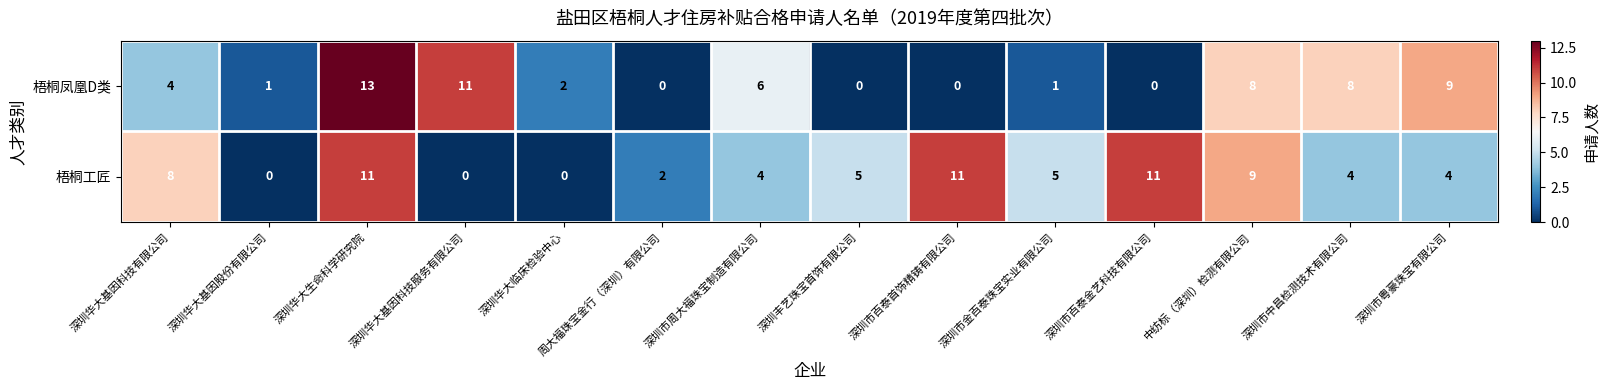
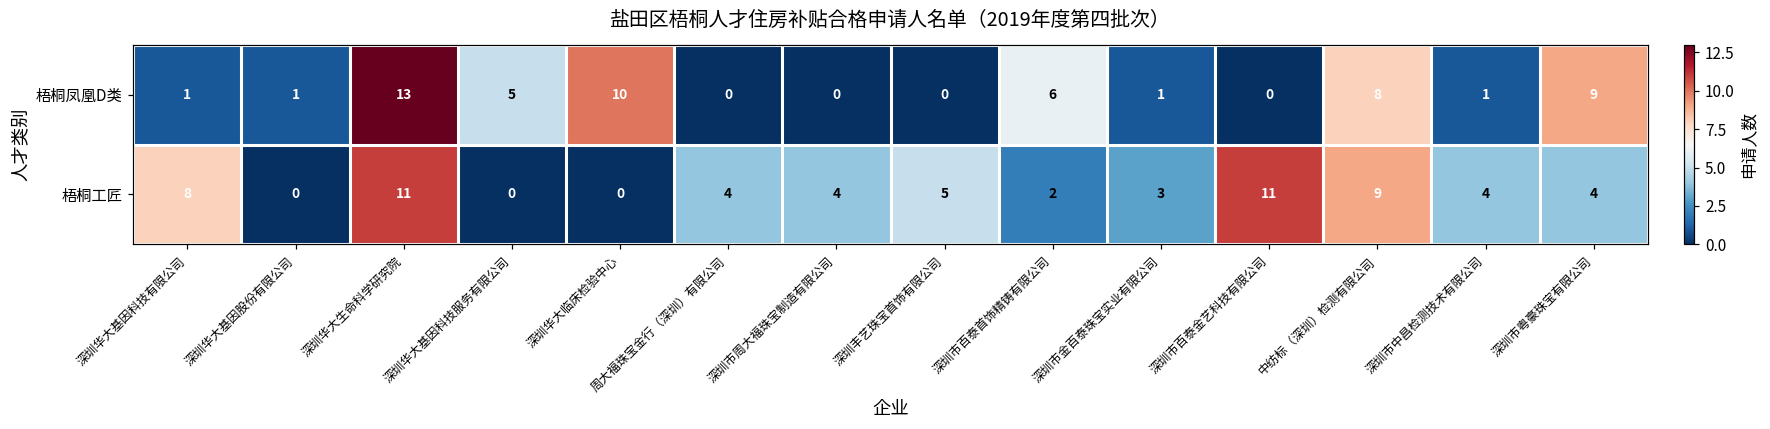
  {
    "梧桐凤凰D类": {
-     "深圳华大基因科技有限公司": 4,
+     "深圳华大基因科技有限公司": 1,
      "深圳华大基因股份有限公司": 1,
      "深圳华大生命科学研究院": 13,
-     "深圳华大基因科技服务有限公司": 11,
-     "深圳华大临床检验中心": 2,
+     "深圳华大基因科技服务有限公司": 5,
+     "深圳华大临床检验中心": 10,
      "周大福珠宝金行（深圳）有限公司": 0,
-     "深圳市周大福珠宝制造有限公司": 6,
+     "深圳市周大福珠宝制造有限公司": 0,
      "深圳丰艺珠宝首饰有限公司": 0,
-     "深圳市百泰首饰精铸有限公司": 0,
+     "深圳市百泰首饰精铸有限公司": 6,
      "深圳市金百泰珠宝实业有限公司": 1,
      "深圳市百泰金艺科技有限公司": 0,
      "中纺标（深圳）检测有限公司": 8,
-     "深圳市中昌检测技术有限公司": 8,
+     "深圳市中昌检测技术有限公司": 1,
      "深圳市粤豪珠宝有限公司": 9
    },
    "梧桐工匠": {
      "深圳华大基因科技有限公司": 8,
      "深圳华大基因股份有限公司": 0,
      "深圳华大生命科学研究院": 11,
      "深圳华大基因科技服务有限公司": 0,
      "深圳华大临床检验中心": 0,
-     "周大福珠宝金行（深圳）有限公司": 2,
+     "周大福珠宝金行（深圳）有限公司": 4,
      "深圳市周大福珠宝制造有限公司": 4,
      "深圳丰艺珠宝首饰有限公司": 5,
-     "深圳市百泰首饰精铸有限公司": 11,
-     "深圳市金百泰珠宝实业有限公司": 5,
+     "深圳市百泰首饰精铸有限公司": 2,
+     "深圳市金百泰珠宝实业有限公司": 3,
      "深圳市百泰金艺科技有限公司": 11,
      "中纺标（深圳）检测有限公司": 9,
      "深圳市中昌检测技术有限公司": 4,
      "深圳市粤豪珠宝有限公司": 4
    }
  }
